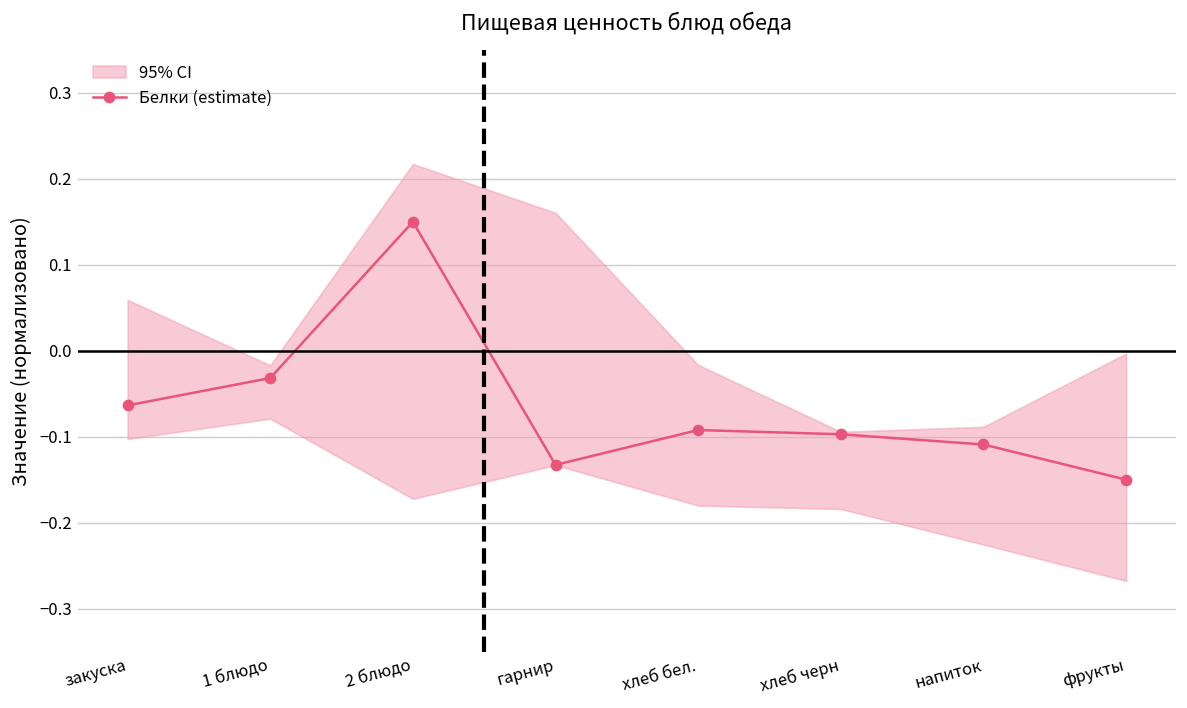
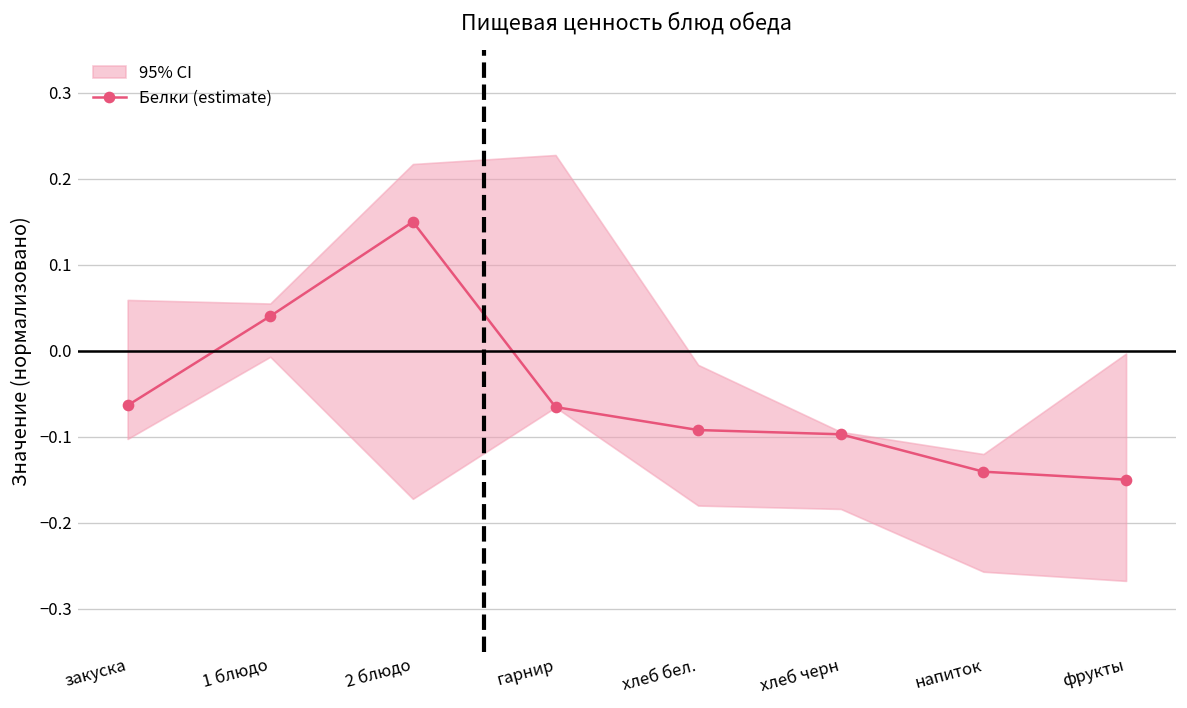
  {
    "Белки (estimate)": {
      "закуска": -0.06,
-     "1 блюдо": -0.03,
+     "1 блюдо": 0.04,
      "2 блюдо": 0.15,
-     "гарнир": -0.13,
+     "гарнир": -0.07,
      "хлеб бел.": -0.09,
-     "напиток": -0.11,
+     "напиток": -0.14,
      "фрукты": -0.15
    }
  }
